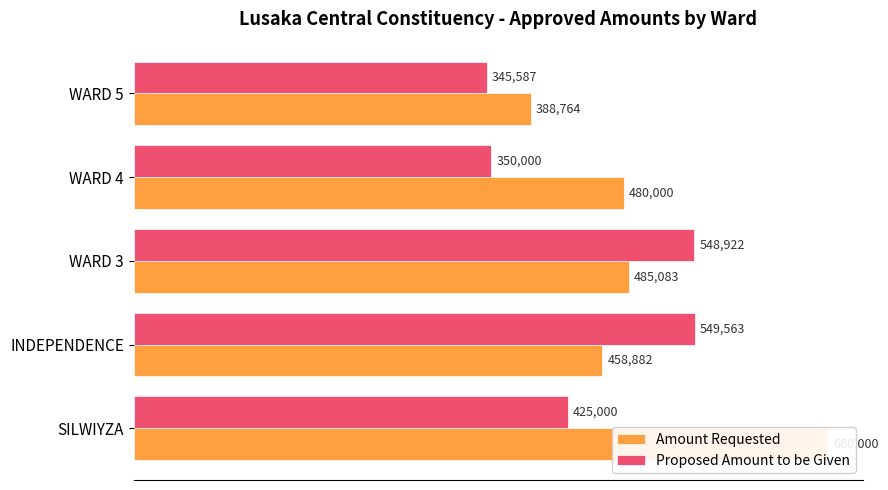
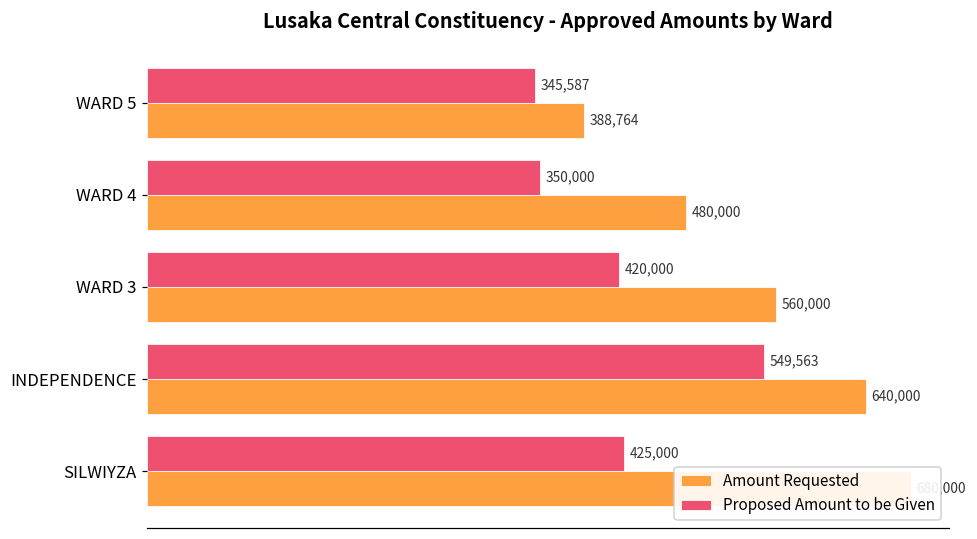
  {
    "Amount Requested": {
      "WARD 5": "388,764",
      "WARD 4": "480,000",
-     "WARD 3": "485,083",
-     "INDEPENDENCE": "458,882"
+     "WARD 3": "560,000",
+     "INDEPENDENCE": "640,000"
    },
    "Proposed Amount to be Given": {
      "WARD 5": "345,587",
      "WARD 4": "350,000",
-     "WARD 3": "548,922",
+     "WARD 3": "420,000",
      "INDEPENDENCE": "549,563",
      "SILWIYZA": "425,000"
    }
  }
